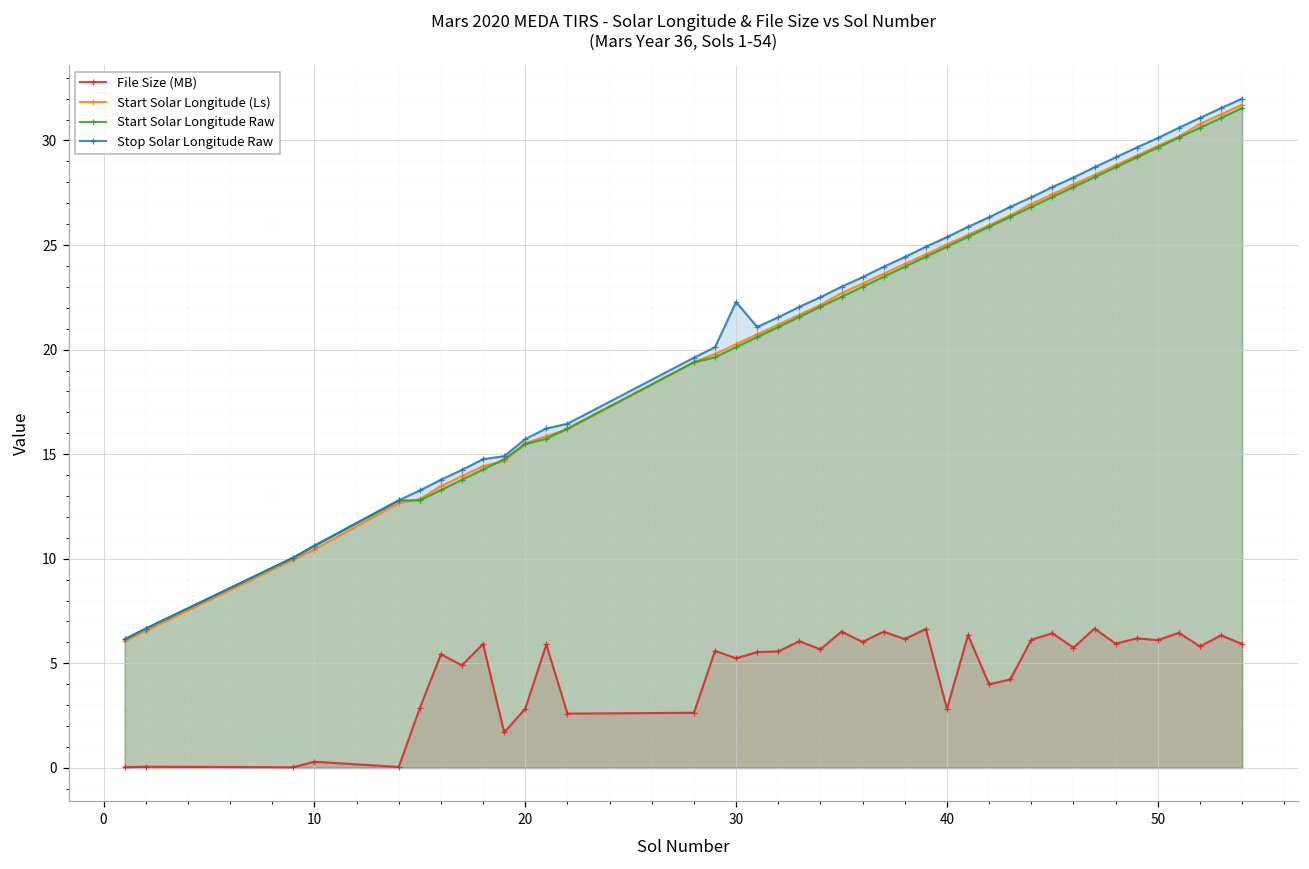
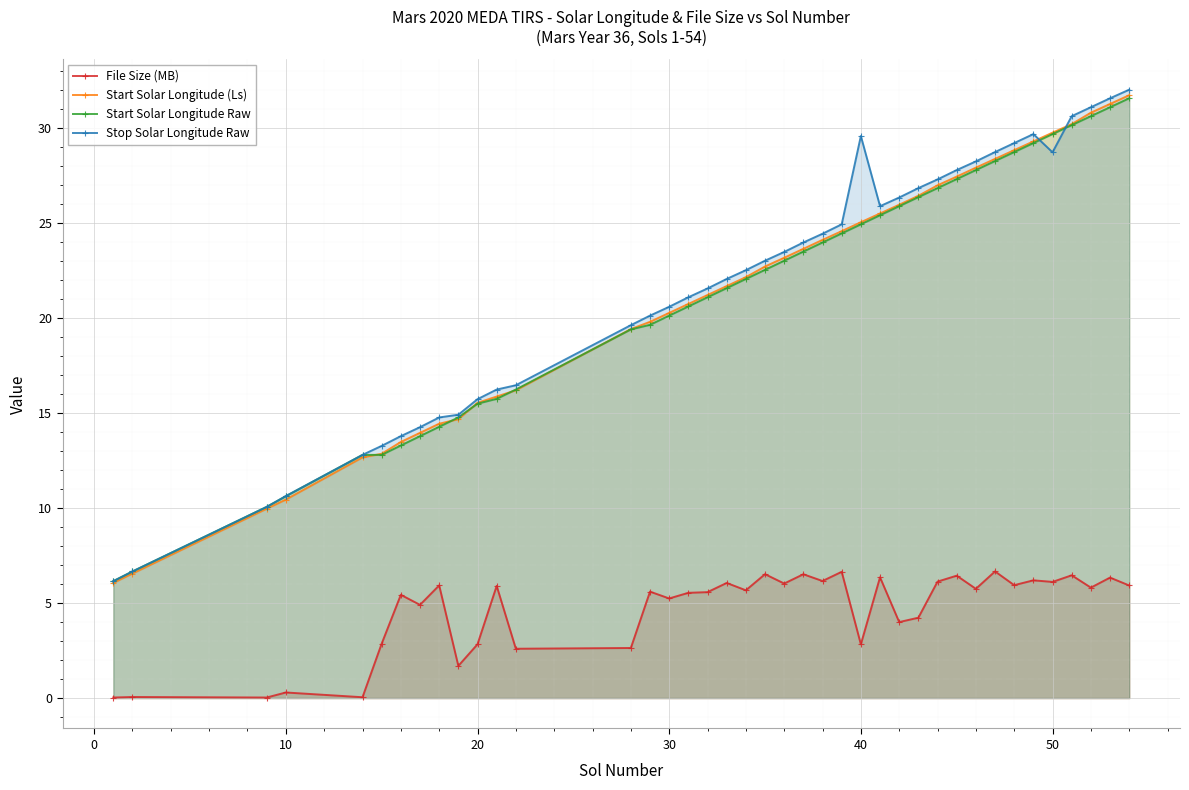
  {
    "File Size (MB)": {
      "10": 0.3,
      "20": 2.8,
      "30": 5.2,
      "40": 2.8,
      "50": 6.1
    },
    "Start Solar Longitude (Ls)": {
      "10": 10.4,
      "30": 20.3
    },
    "Start Solar Longitude Raw": {
      "30": 20.1
    },
    "Stop Solar Longitude Raw": {
      "20": 15.7,
-     "30": 22.3,
-     "40": 25.4,
-     "50": 30.1
+     "30": 20.6,
+     "40": 29.6,
+     "50": 28.7
    }
  }
